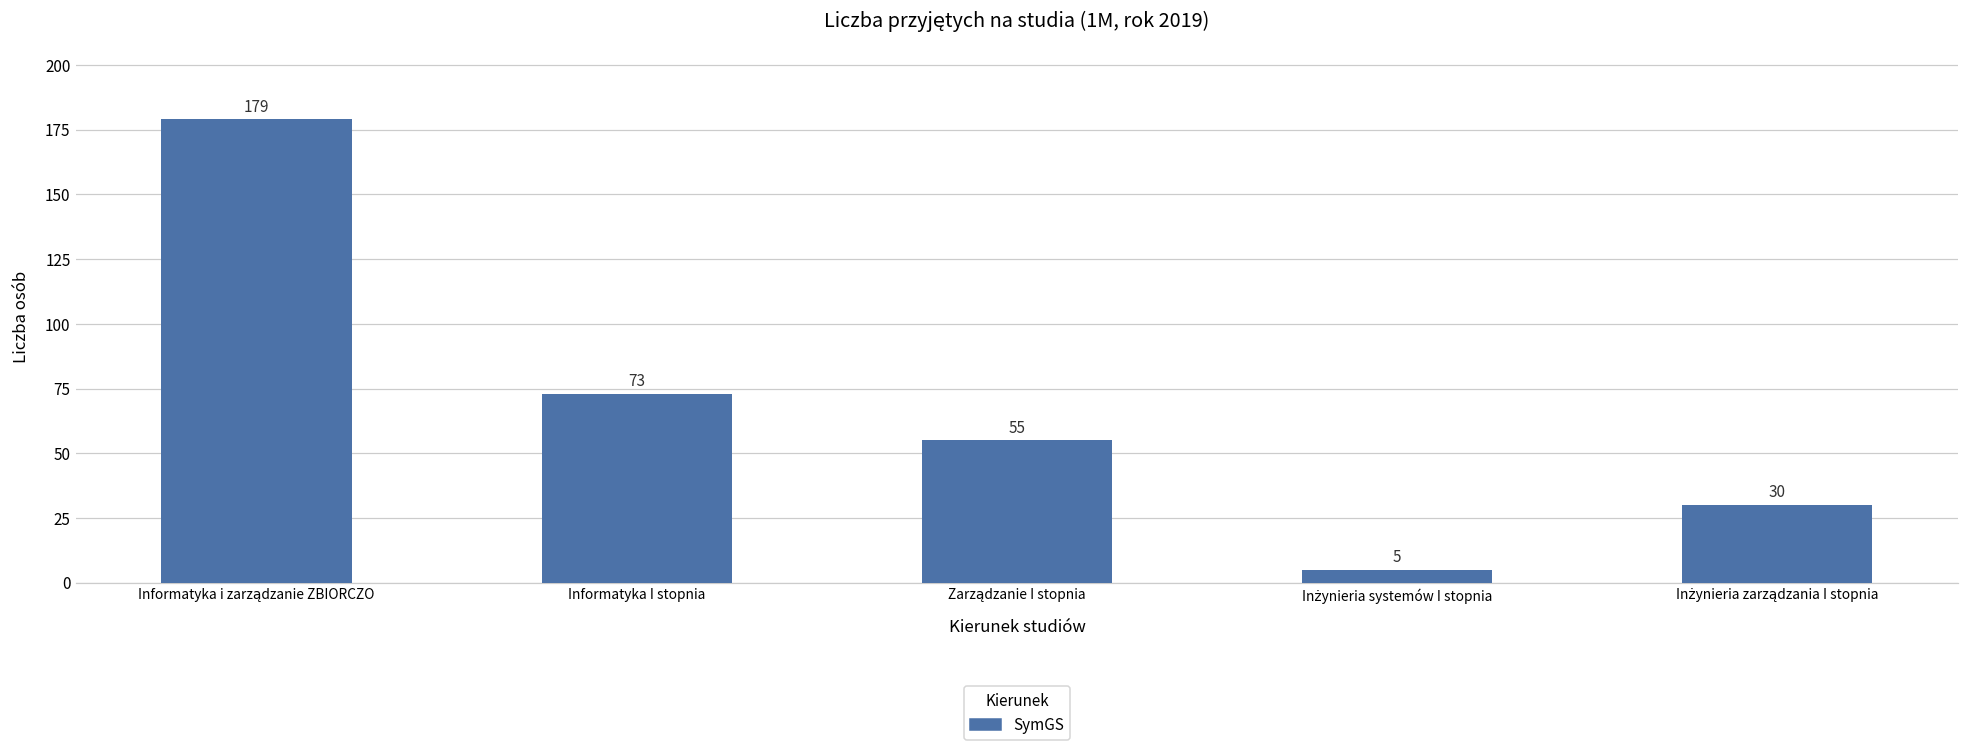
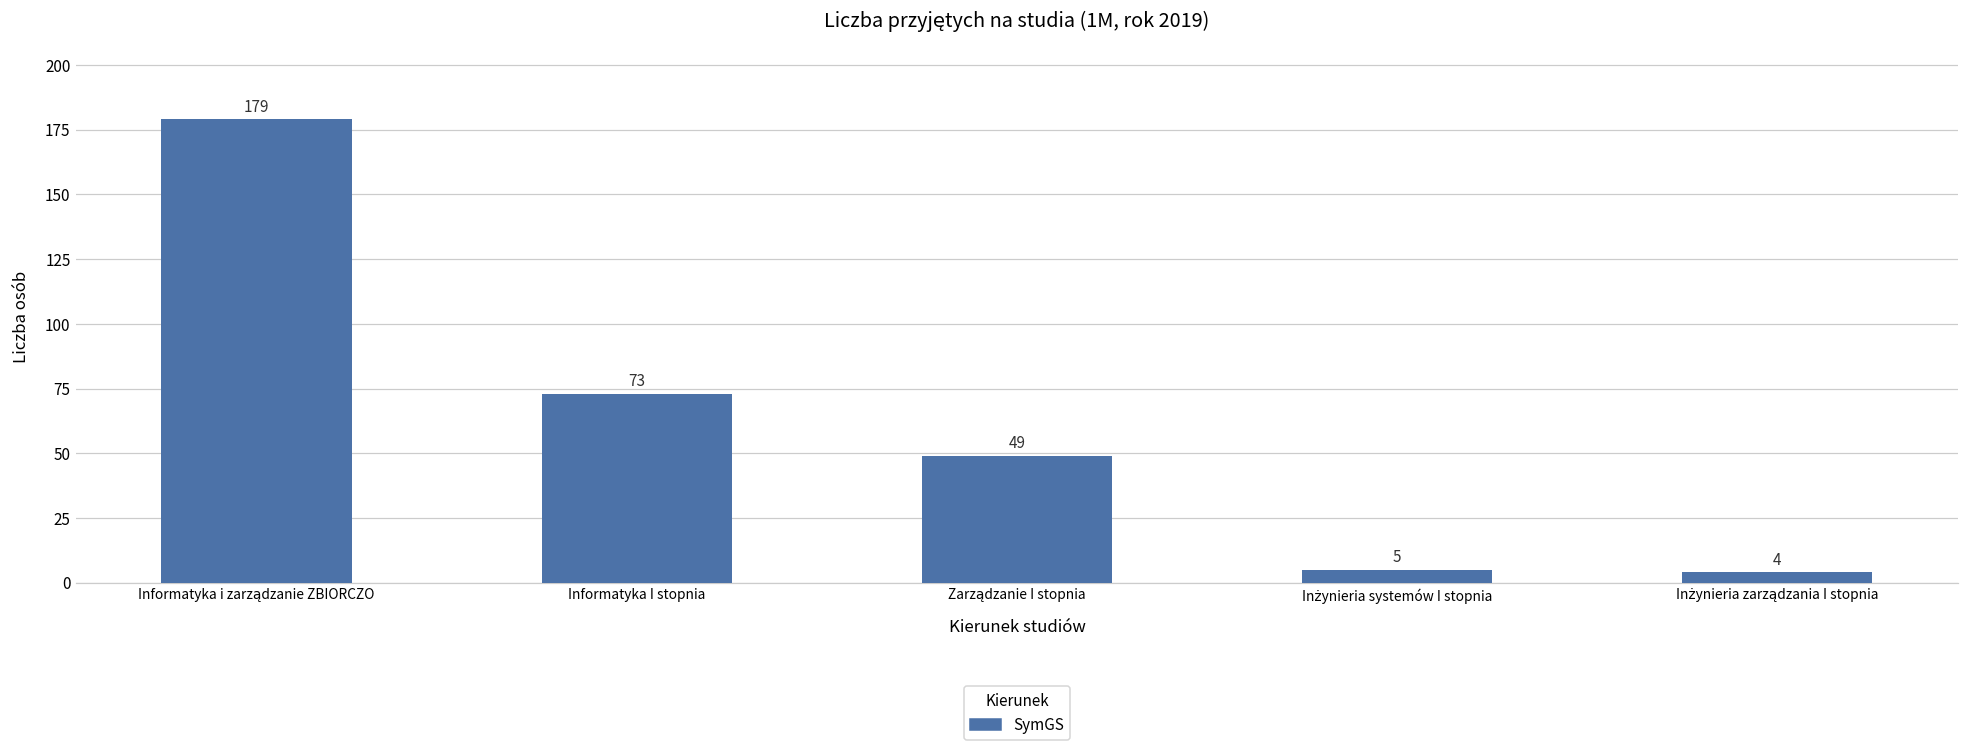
  {
    "Informatyka i zarządzanie ZBIORCZO": 179,
    "Informatyka I stopnia": 73,
-   "Zarządzanie I stopnia": 55,
+   "Zarządzanie I stopnia": 49,
    "Inżynieria systemów I stopnia": 5,
-   "Inżynieria zarządzania I stopnia": 30
+   "Inżynieria zarządzania I stopnia": 4
  }
